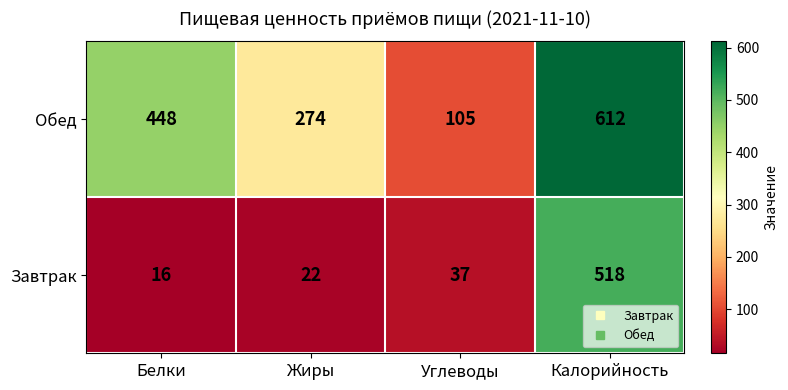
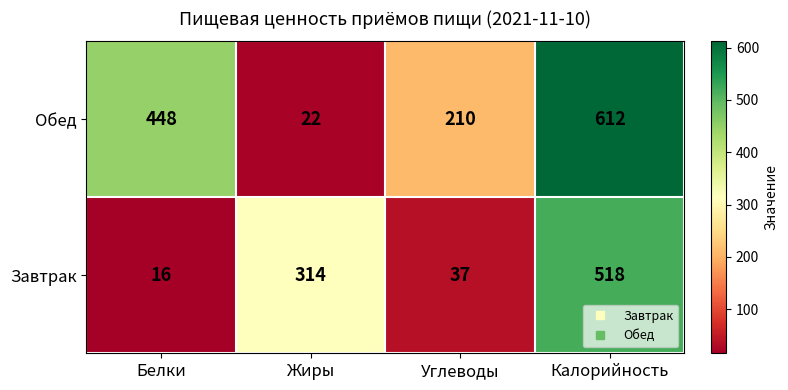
  {
    "Обед": {
      "Белки": 448,
-     "Жиры": 274,
-     "Углеводы": 105,
+     "Жиры": 22,
+     "Углеводы": 210,
      "Калорийность": 612
    },
    "Завтрак": {
      "Белки": 16,
-     "Жиры": 22,
+     "Жиры": 314,
      "Углеводы": 37,
      "Калорийность": 518
    }
  }
